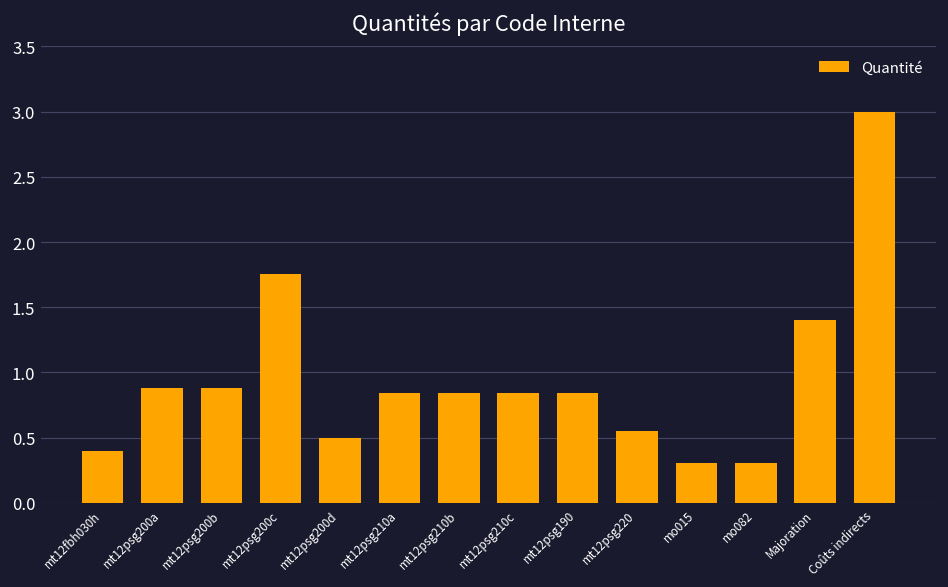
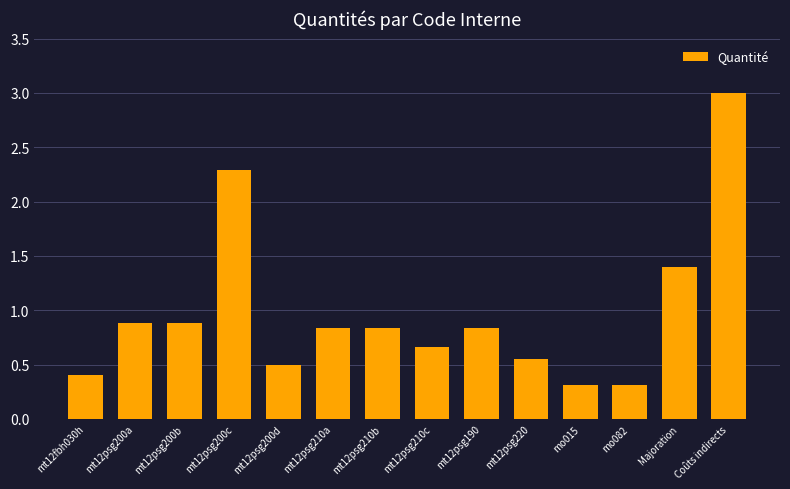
  {
    "mt12fbh030h": 0.40,
    "mt12psg200a": 0.88,
    "mt12psg200b": 0.88,
-   "mt12psg200c": 1.75,
+   "mt12psg200c": 2.29,
    "mt12psg200d": 0.50,
    "mt12psg210a": 0.84,
    "mt12psg210b": 0.84,
-   "mt12psg210c": 0.84,
+   "mt12psg210c": 0.66,
    "mt12psg190": 0.84,
    "mt12psg220": 0.55,
    "mo015": 0.31,
    "mo082": 0.31,
    "Majoration": 1.40,
    "Coûts indirects": 3.00
  }
